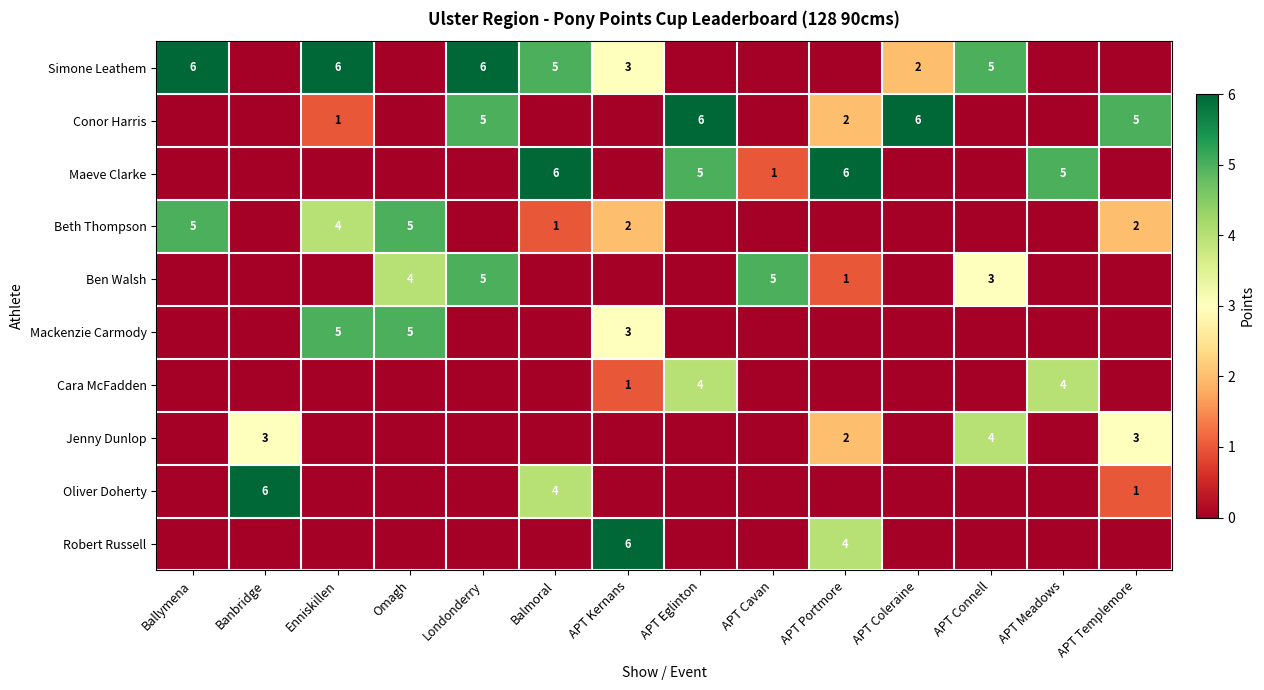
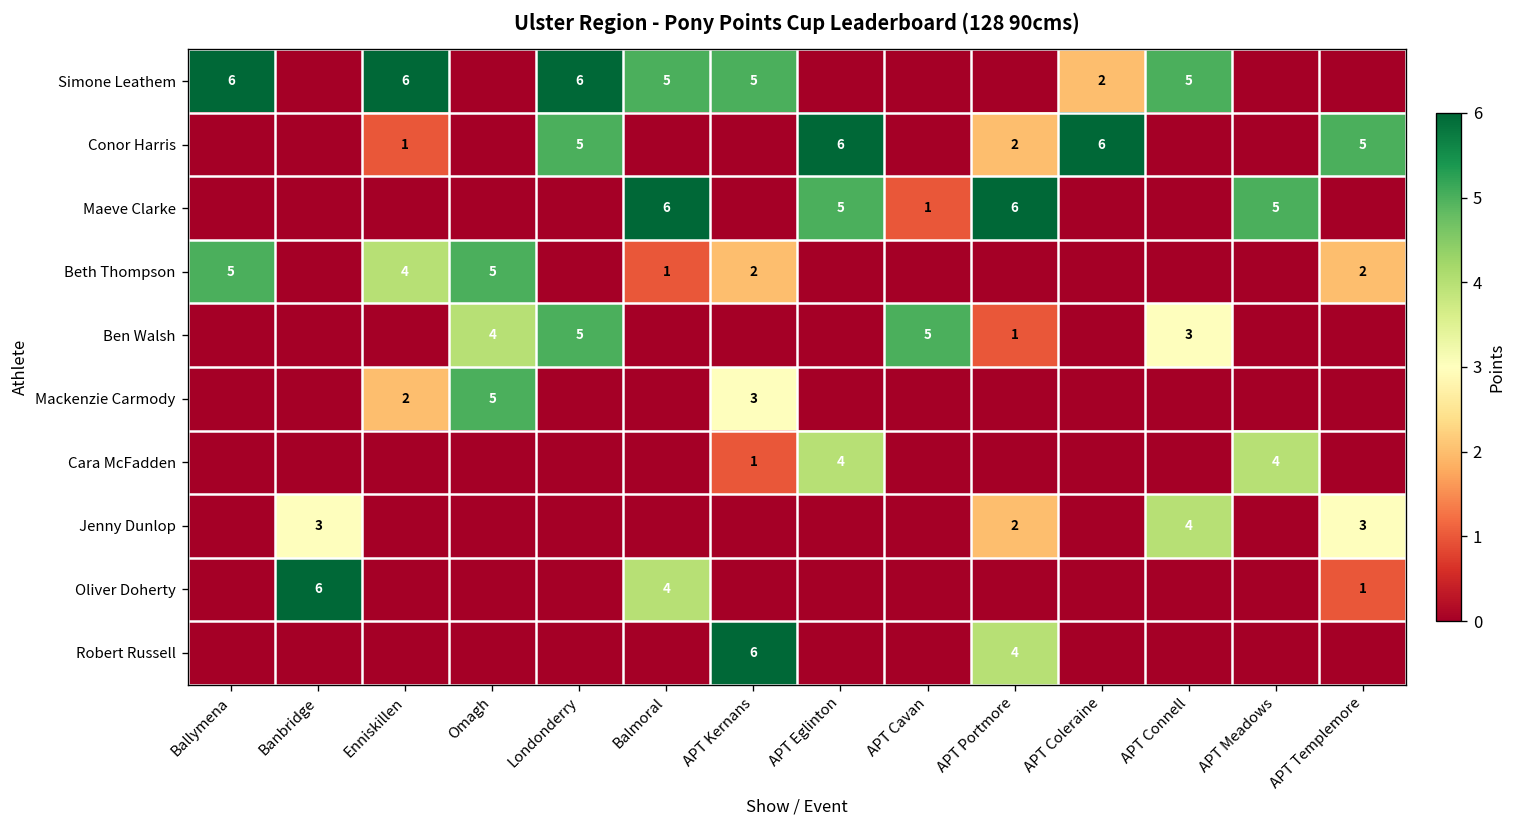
  {
    "Simone Leathem": {
      "Ballymena": 6,
      "Enniskillen": 6,
      "Londonderry": 6,
      "Balmoral": 5,
-     "APT Kernans": 3,
+     "APT Kernans": 5,
      "APT Coleraine": 2,
      "APT Connell": 5
    },
    "Conor Harris": {
      "Enniskillen": 1,
      "Londonderry": 5,
      "APT Eglinton": 6,
      "APT Portmore": 2,
      "APT Coleraine": 6,
      "APT Templemore": 5
    },
    "Maeve Clarke": {
      "Balmoral": 6,
      "APT Eglinton": 5,
      "APT Cavan": 1,
      "APT Portmore": 6,
      "APT Meadows": 5
    },
    "Beth Thompson": {
      "Ballymena": 5,
      "Enniskillen": 4,
      "Omagh": 5,
      "Balmoral": 1,
      "APT Kernans": 2,
      "APT Templemore": 2
    },
    "Ben Walsh": {
      "Omagh": 4,
      "Londonderry": 5,
      "APT Cavan": 5,
      "APT Portmore": 1,
      "APT Connell": 3
    },
    "Mackenzie Carmody": {
-     "Enniskillen": 5,
+     "Enniskillen": 2,
      "Omagh": 5,
      "APT Kernans": 3
    },
    "Cara McFadden": {
      "APT Kernans": 1,
      "APT Eglinton": 4,
      "APT Meadows": 4
    },
    "Jenny Dunlop": {
      "Banbridge": 3,
      "APT Portmore": 2,
      "APT Connell": 4,
      "APT Templemore": 3
    },
    "Oliver Doherty": {
      "Banbridge": 6,
      "Balmoral": 4,
      "APT Templemore": 1
    },
    "Robert Russell": {
      "APT Kernans": 6,
      "APT Portmore": 4
    }
  }
